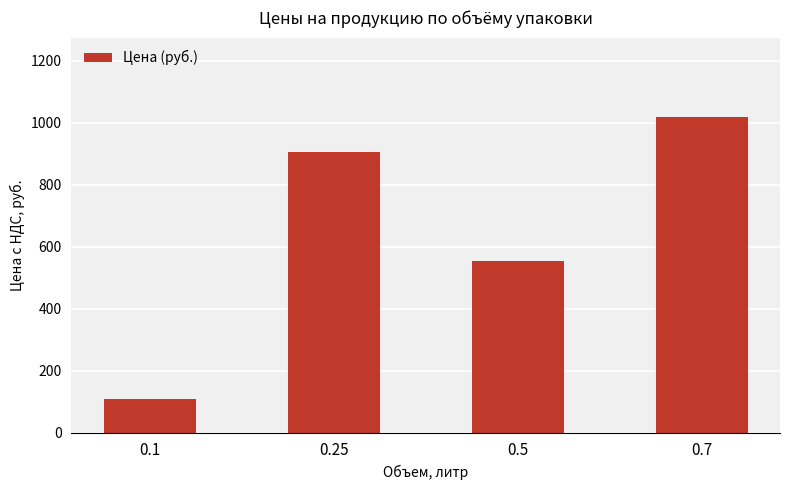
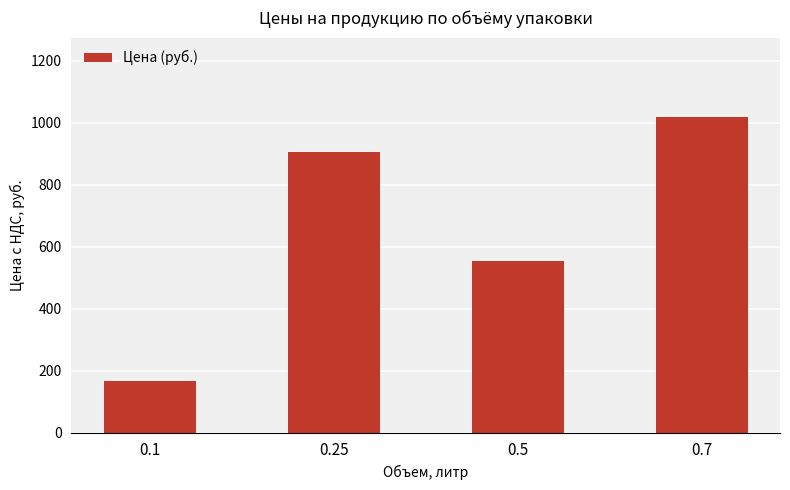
  {
-   "0.1": 110,
+   "0.1": 170,
    "0.25": 910,
    "0.5": 560,
    "0.7": 1020
  }
